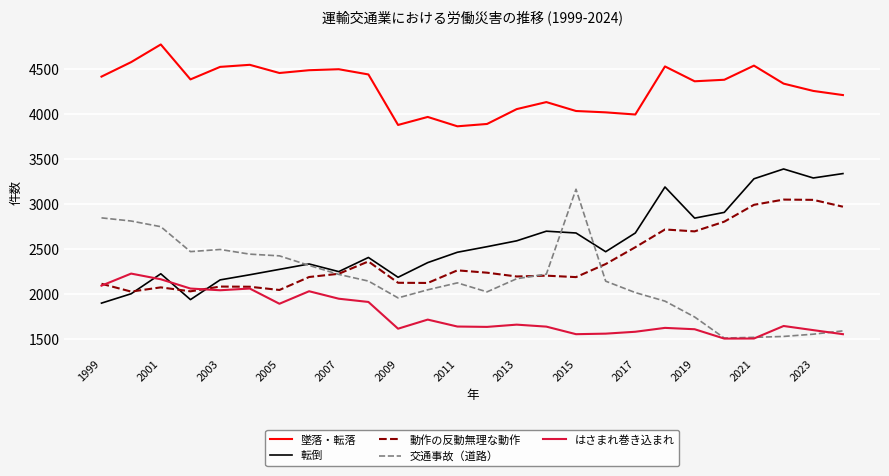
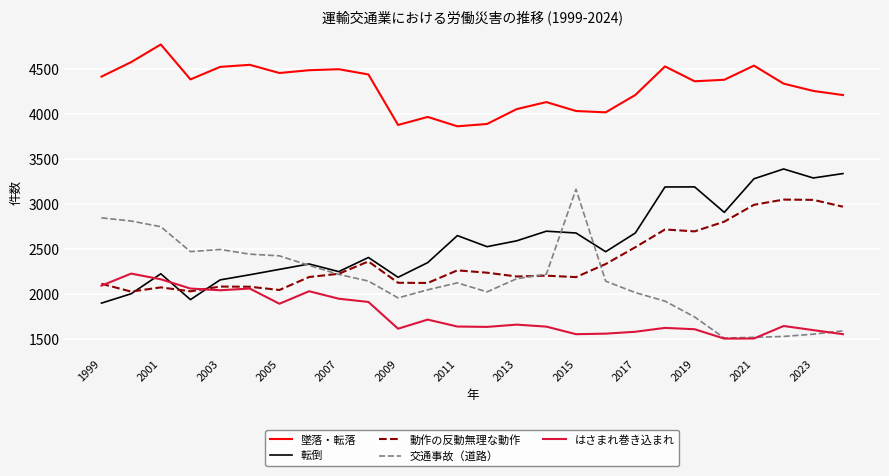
  {
    "墜落・転落": {
      "1999": 4400,
      "2001": 4800,
      "2003": 4500,
      "2005": 4500,
      "2007": 4500,
      "2009": 3900,
      "2011": 3900,
      "2013": 4100,
      "2015": 4000,
-     "2017": 4000,
+     "2017": 4200,
      "2019": 4400,
      "2021": 4500,
      "2023": 4300
    },
    "転倒": {
      "1999": 1900,
      "2001": 2200,
      "2003": 2200,
      "2005": 2300,
      "2009": 2200,
-     "2011": 2500,
+     "2011": 2600,
      "2013": 2600,
      "2015": 2700,
      "2017": 2700,
-     "2019": 2800,
+     "2019": 3200,
      "2021": 3300,
      "2023": 3300
    },
    "動作の反動無理な動作": {
      "2001": 2100,
      "2003": 2100,
      "2005": 2000,
      "2009": 2100,
      "2011": 2300,
      "2015": 2200,
      "2017": 2500,
      "2019": 2700,
      "2021": 3000,
      "2023": 3000
    },
    "交通事故（道路）": {
      "1999": 2800,
      "2001": 2700,
      "2003": 2500,
      "2005": 2400,
      "2009": 2000,
      "2011": 2100,
      "2015": 3200,
      "2017": 2000,
      "2019": 1700,
      "2023": 1600
    },
    "はさまれ巻き込まれ": {
      "2001": 2200,
      "2003": 2000,
      "2005": 1900,
      "2007": 1900,
      "2009": 1600,
      "2011": 1600,
      "2013": 1700,
      "2015": 1600,
      "2017": 1600,
      "2019": 1600,
      "2023": 1600
    }
  }
